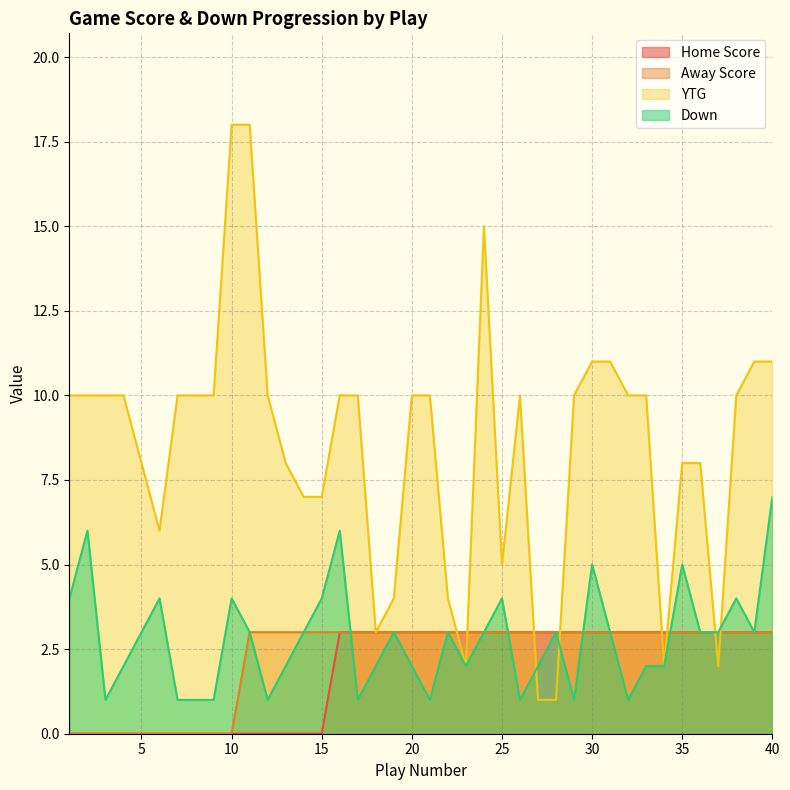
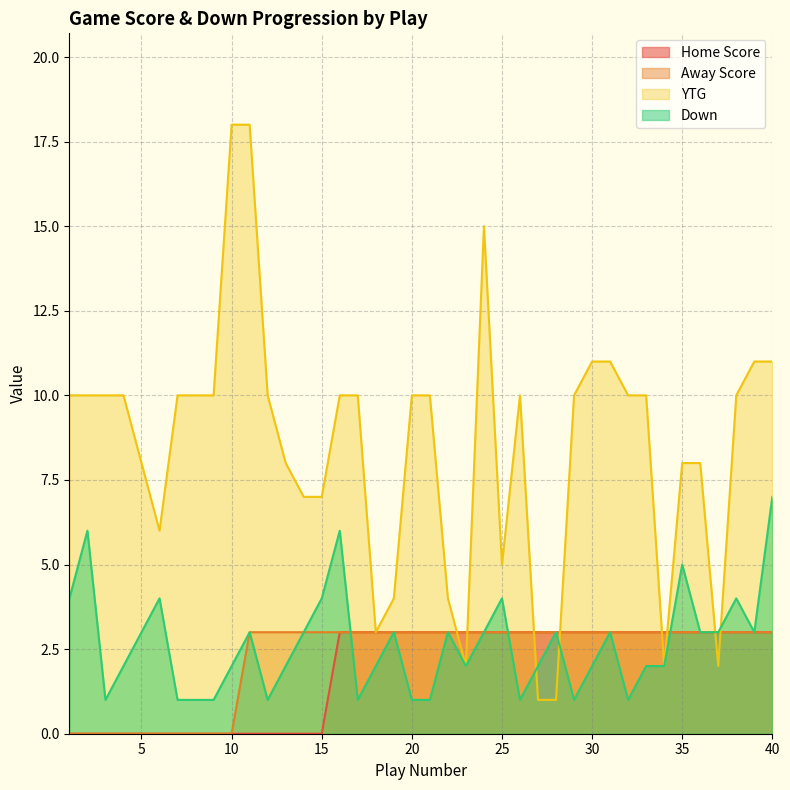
  {
    "Down": {
      "5": 3,
-     "10": 4,
+     "10": 2,
      "15": 4,
-     "20": 2,
+     "20": 1,
      "25": 4,
-     "30": 5,
+     "30": 2,
      "35": 5,
      "40": 7
    }
  }
